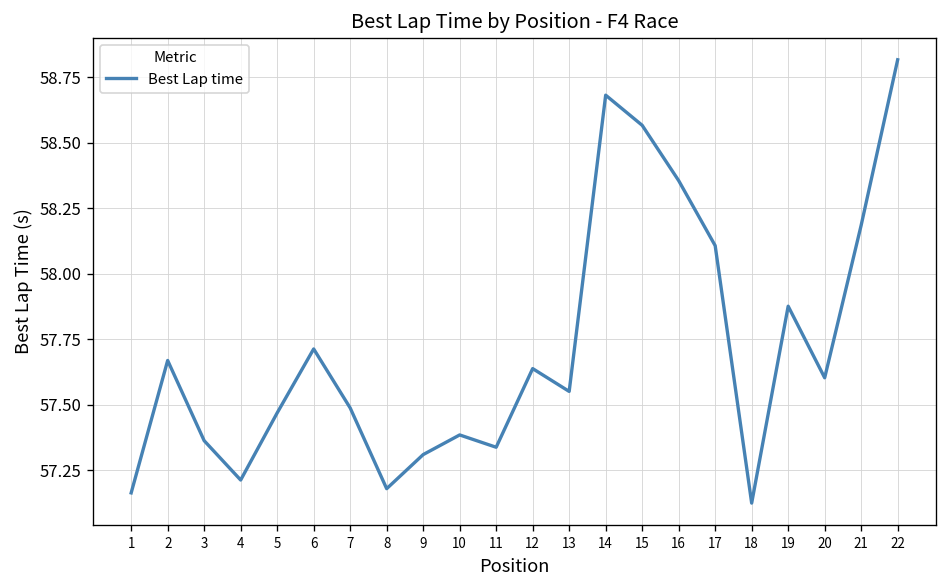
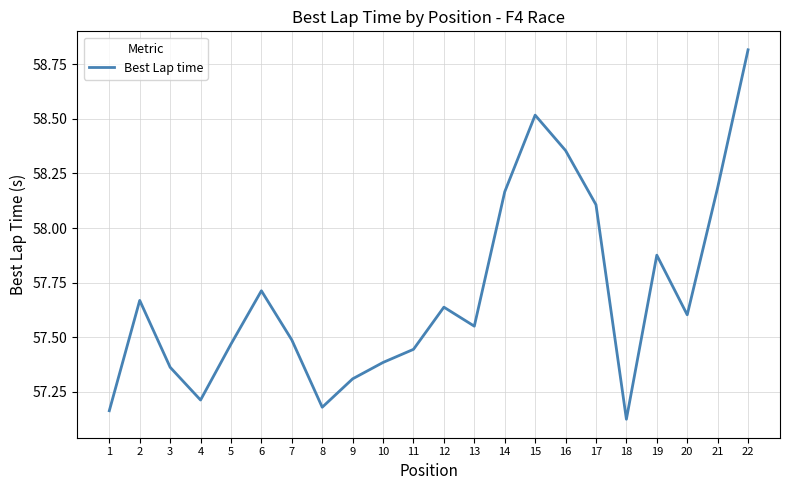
  {
    "1": 57.16,
    "2": 57.67,
    "3": 57.36,
    "4": 57.21,
    "5": 57.47,
    "6": 57.71,
    "7": 57.49,
    "8": 57.18,
    "9": 57.31,
    "10": 57.39,
-   "11": 57.34,
+   "11": 57.45,
    "12": 57.64,
    "13": 57.55,
-   "14": 58.68,
-   "15": 58.57,
+   "14": 58.17,
+   "15": 58.52,
    "16": 58.36,
    "17": 58.11,
    "18": 57.13,
    "19": 57.88,
    "20": 57.60,
    "21": 58.19,
    "22": 58.82
  }
